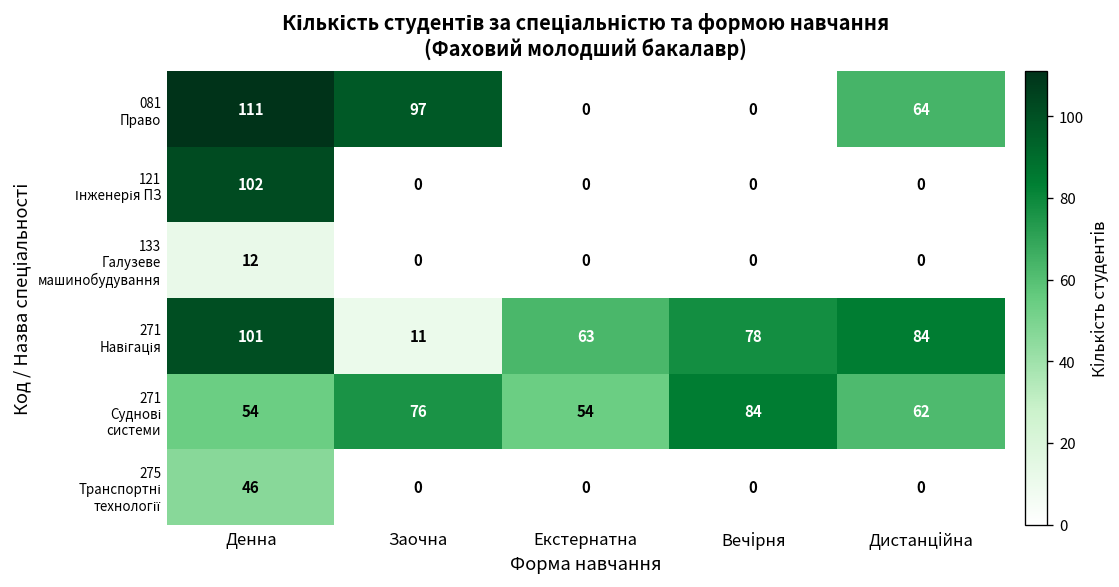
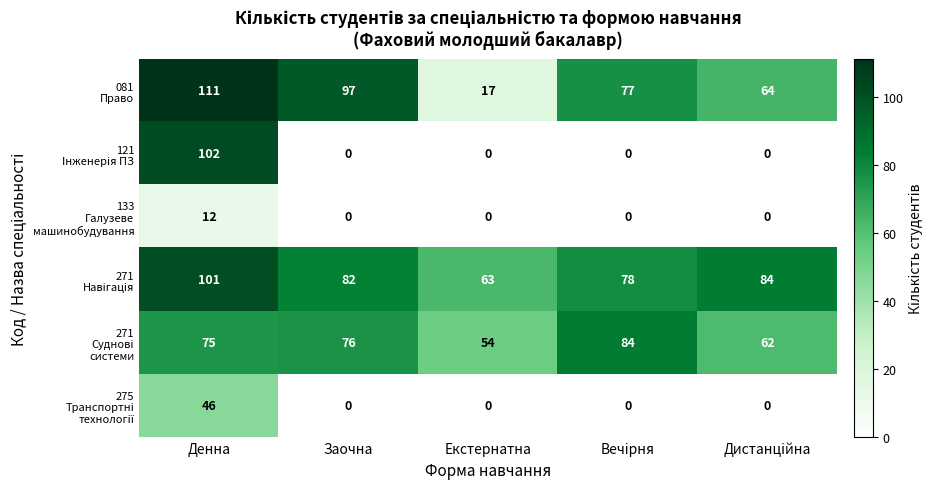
  {
    "081 Право": {
      "Денна": 111,
      "Заочна": 97,
-     "Екстернатна": 0,
-     "Вечірня": 0,
+     "Екстернатна": 17,
+     "Вечірня": 77,
      "Дистанційна": 64
    },
    "121 Інженерія ПЗ": {
      "Денна": 102,
      "Заочна": 0,
      "Екстернатна": 0,
      "Вечірня": 0,
      "Дистанційна": 0
    },
    "133 Галузеве машинобудування": {
      "Денна": 12,
      "Заочна": 0,
      "Екстернатна": 0,
      "Вечірня": 0,
      "Дистанційна": 0
    },
    "271 Навігація": {
      "Денна": 101,
-     "Заочна": 11,
+     "Заочна": 82,
      "Екстернатна": 63,
      "Вечірня": 78,
      "Дистанційна": 84
    },
    "271 Суднові системи": {
-     "Денна": 54,
+     "Денна": 75,
      "Заочна": 76,
      "Екстернатна": 54,
      "Вечірня": 84,
      "Дистанційна": 62
    },
    "275 Транспортні технології": {
      "Денна": 46,
      "Заочна": 0,
      "Екстернатна": 0,
      "Вечірня": 0,
      "Дистанційна": 0
    }
  }
